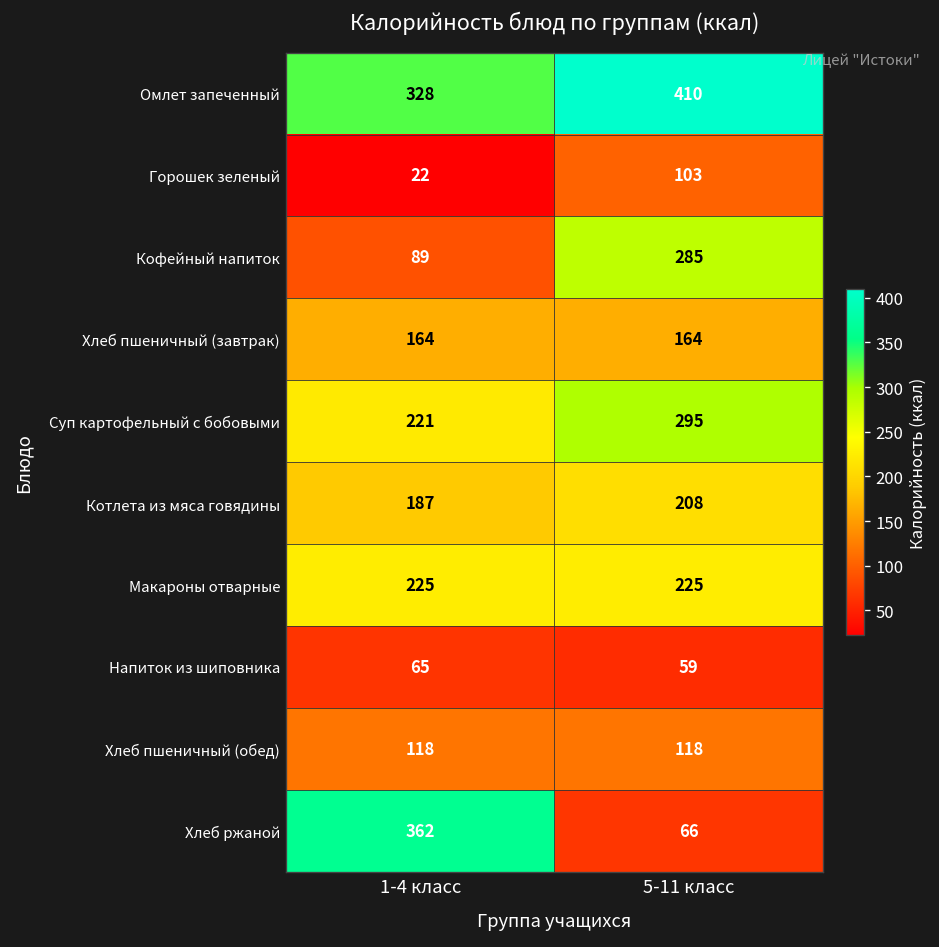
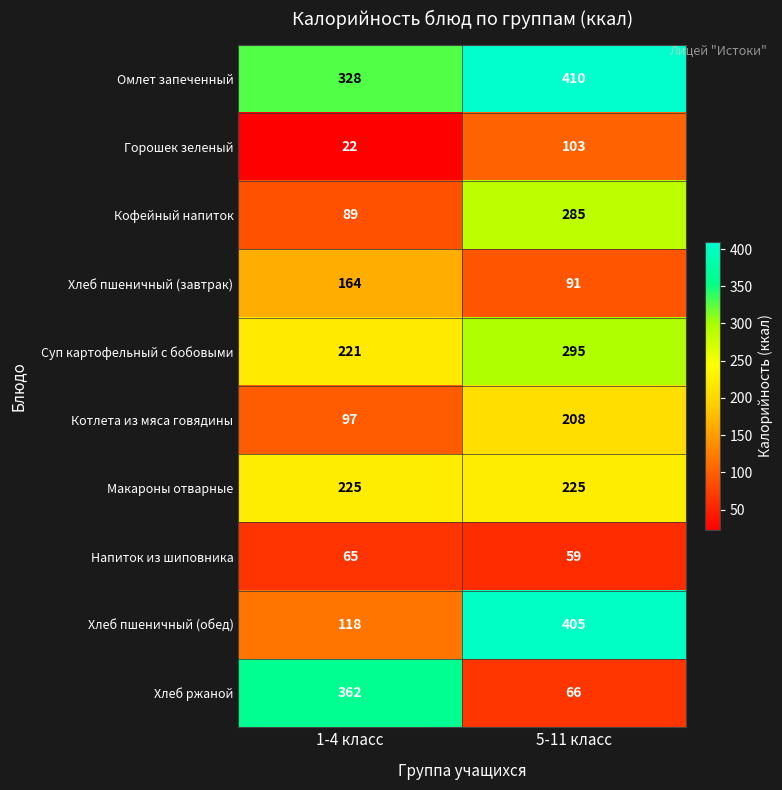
  {
    "Омлет запеченный": {
      "1-4 класс": 328,
      "5-11 класс": 410
    },
    "Горошек зеленый": {
      "1-4 класс": 22,
      "5-11 класс": 103
    },
    "Кофейный напиток": {
      "1-4 класс": 89,
      "5-11 класс": 285
    },
    "Хлеб пшеничный (завтрак)": {
      "1-4 класс": 164,
-     "5-11 класс": 164
+     "5-11 класс": 91
    },
    "Суп картофельный с бобовыми": {
      "1-4 класс": 221,
      "5-11 класс": 295
    },
    "Котлета из мяса говядины": {
-     "1-4 класс": 187,
+     "1-4 класс": 97,
      "5-11 класс": 208
    },
    "Макароны отварные": {
      "1-4 класс": 225,
      "5-11 класс": 225
    },
    "Напиток из шиповника": {
      "1-4 класс": 65,
      "5-11 класс": 59
    },
    "Хлеб пшеничный (обед)": {
      "1-4 класс": 118,
-     "5-11 класс": 118
+     "5-11 класс": 405
    },
    "Хлеб ржаной": {
      "1-4 класс": 362,
      "5-11 класс": 66
    }
  }
